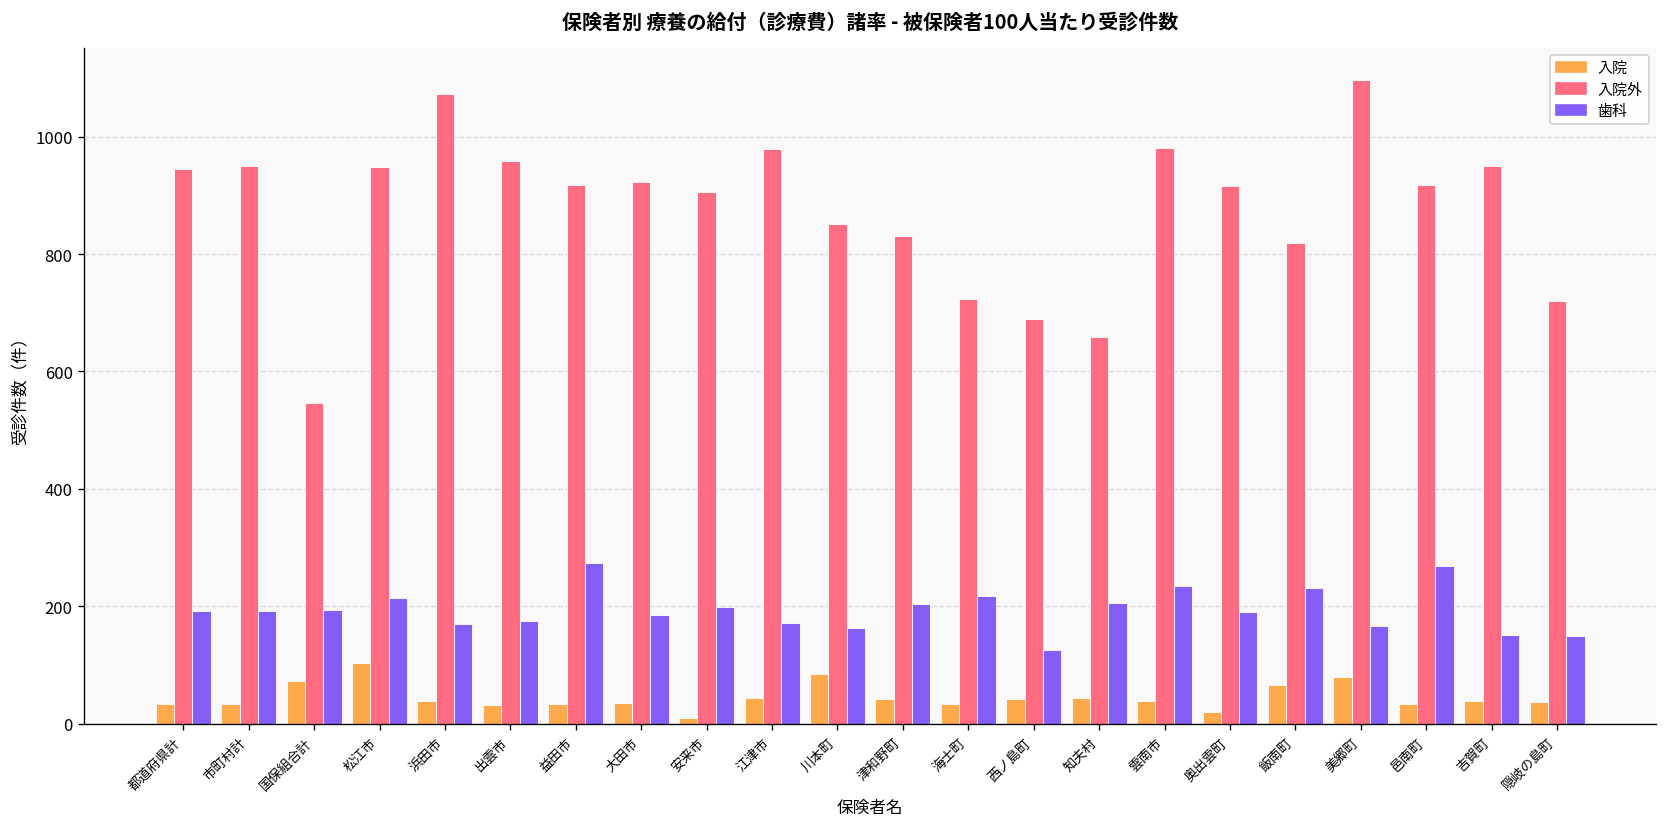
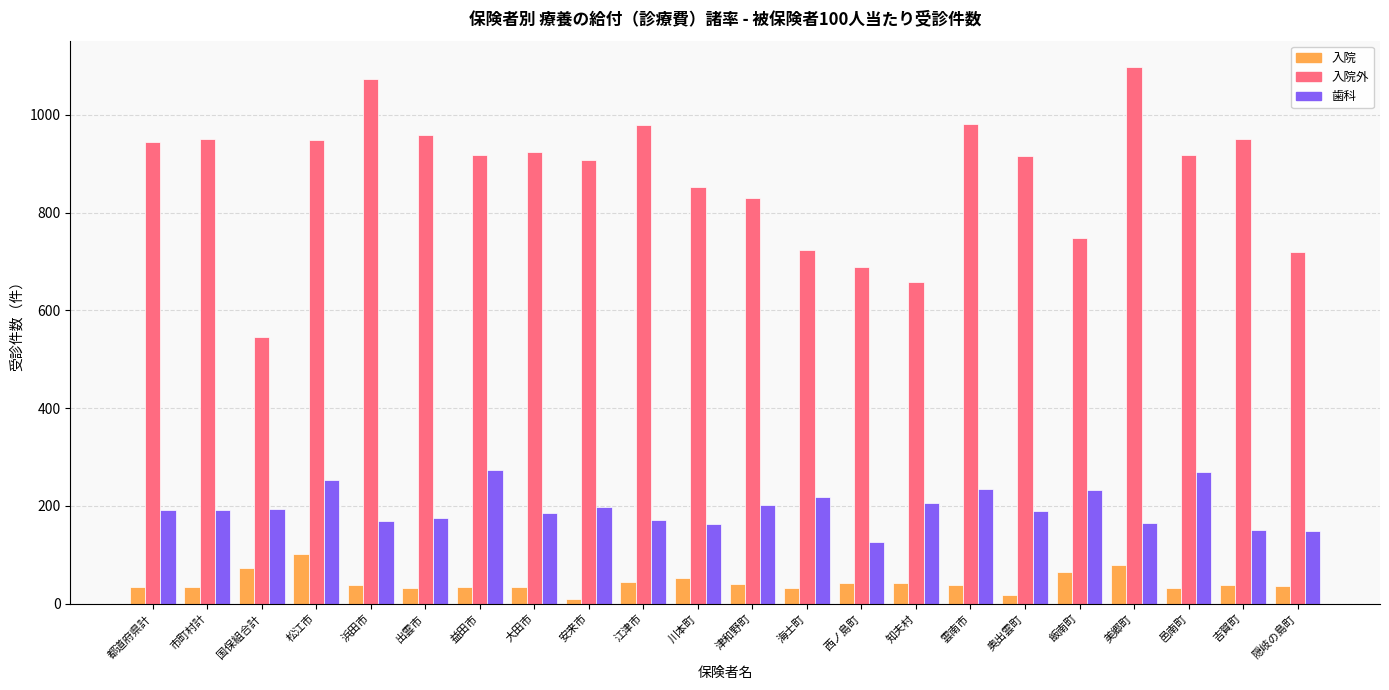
  {
    "入院": {
      "都道府県計": 30,
      "市町村計": 30,
      "国保組合計": 70,
      "松江市": 100,
      "浜田市": 40,
      "出雲市": 30,
      "益田市": 30,
      "大田市": 30,
      "安来市": 10,
      "江津市": 40,
-     "川本町": 80,
+     "川本町": 50,
      "津和野町": 40,
      "海士町": 30,
      "西ノ島町": 40,
      "知夫村": 40,
      "雲南市": 40,
      "奥出雲町": 20,
      "飯南町": 70,
      "美郷町": 80,
      "邑南町": 30,
      "吉賀町": 40,
      "隠岐の島町": 40
    },
    "入院外": {
      "都道府県計": 940,
      "市町村計": 950,
      "国保組合計": 550,
      "松江市": 950,
      "浜田市": 1070,
      "出雲市": 960,
      "益田市": 920,
      "大田市": 920,
      "安来市": 910,
      "江津市": 980,
      "川本町": 850,
      "津和野町": 830,
      "海士町": 720,
      "西ノ島町": 690,
      "知夫村": 660,
      "雲南市": 980,
      "奥出雲町": 920,
-     "飯南町": 820,
+     "飯南町": 750,
      "美郷町": 1100,
      "邑南町": 920,
      "吉賀町": 950,
      "隠岐の島町": 720
    },
    "歯科": {
      "都道府県計": 190,
      "市町村計": 190,
      "国保組合計": 190,
-     "松江市": 210,
+     "松江市": 250,
      "浜田市": 170,
      "出雲市": 170,
      "益田市": 270,
      "大田市": 190,
      "安来市": 200,
      "江津市": 170,
      "川本町": 160,
      "津和野町": 200,
      "海士町": 220,
      "西ノ島町": 130,
      "知夫村": 210,
      "雲南市": 230,
      "奥出雲町": 190,
      "飯南町": 230,
      "美郷町": 170,
      "邑南町": 270,
      "吉賀町": 150,
      "隠岐の島町": 150
    }
  }
